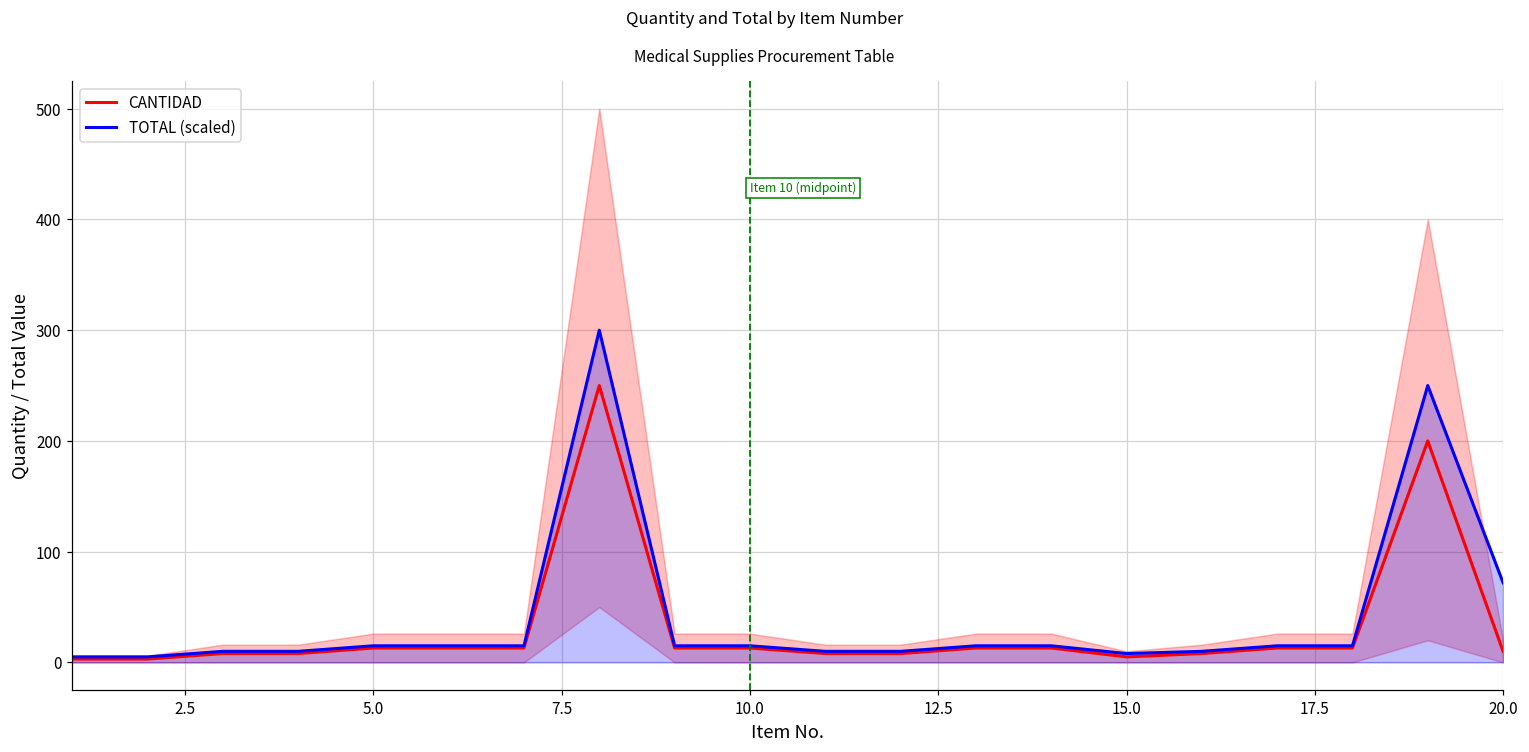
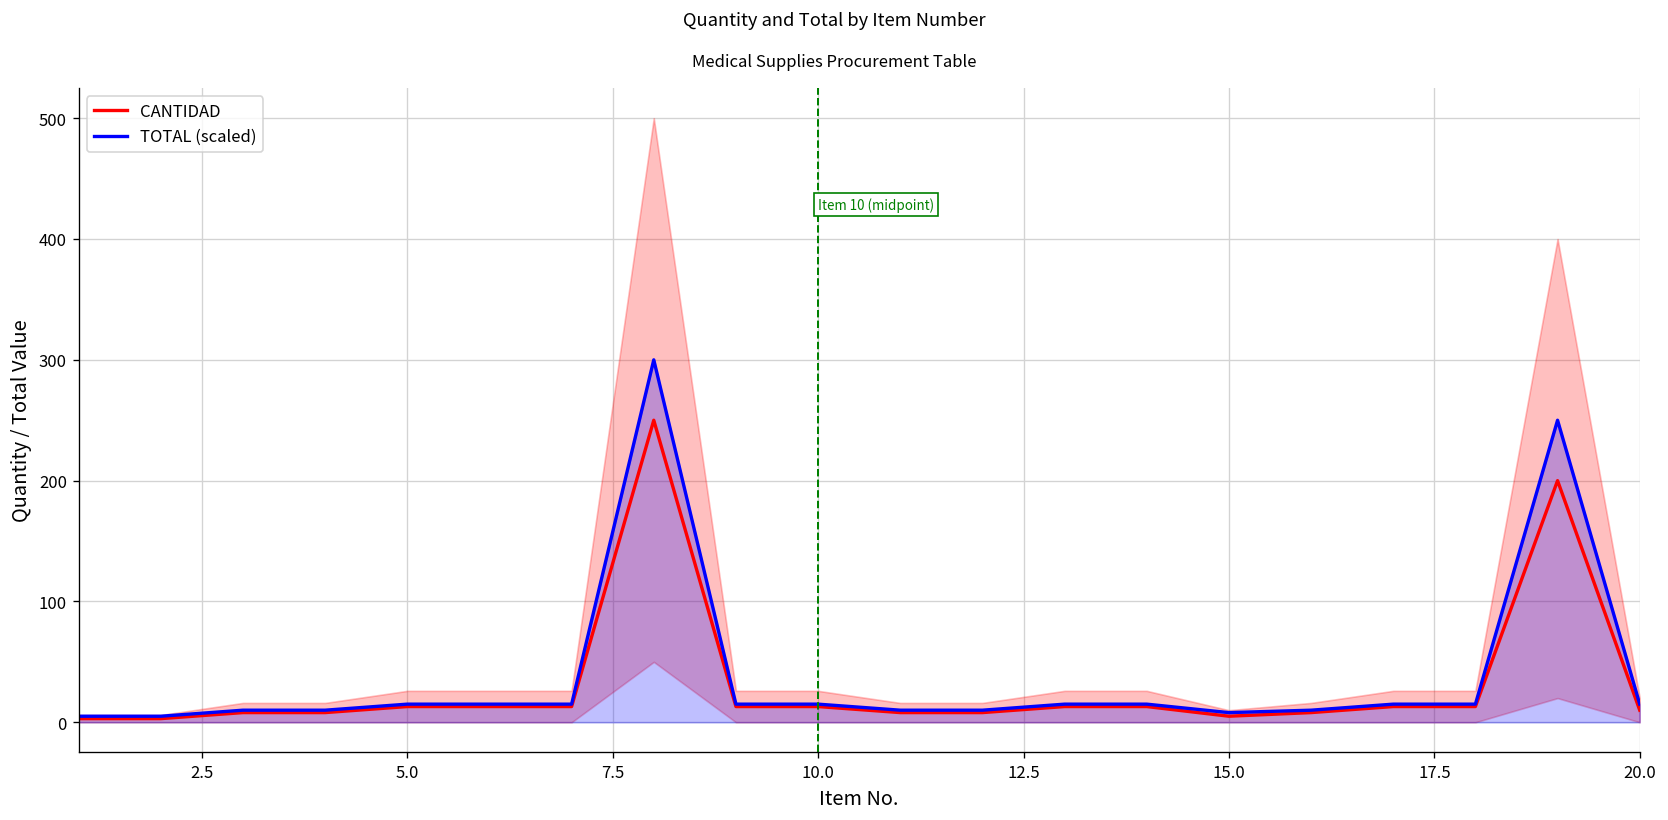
  {
    "TOTAL (scaled)": {
-     "20.0": 72
+     "20.0": 15
    }
  }
